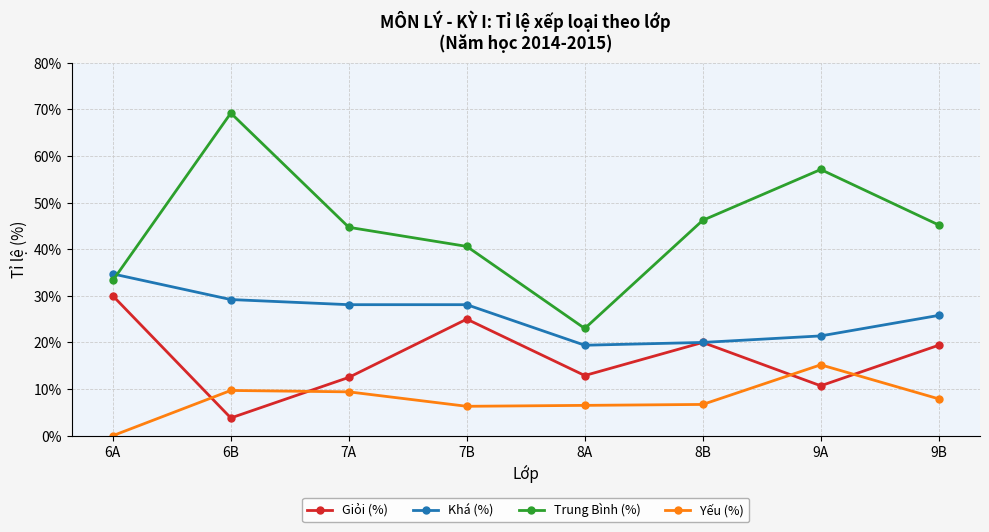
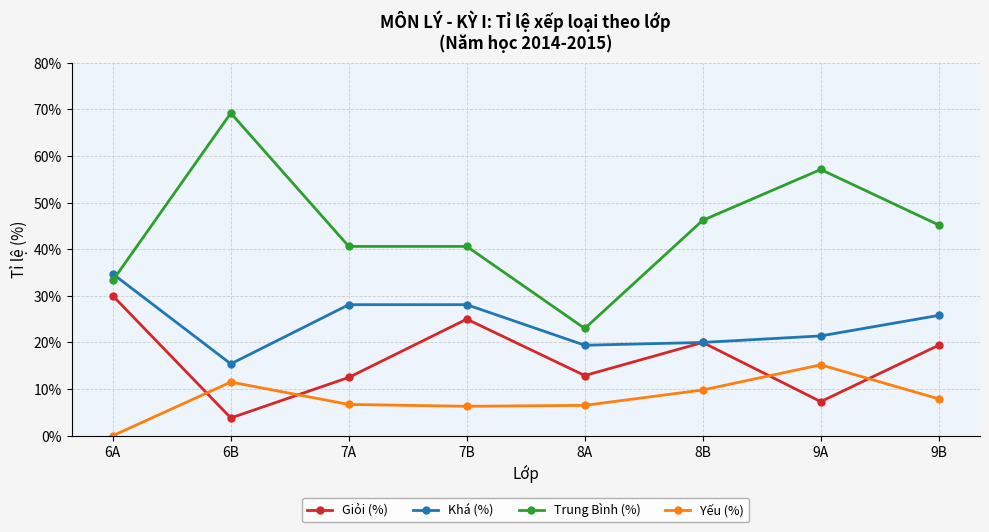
  {
    "Giỏi (%)": {
      "6A": "30%",
      "6B": "4%",
      "7A": "13%",
      "7B": "25%",
      "8A": "13%",
-     "9A": "11%",
+     "9A": "7%",
      "9B": "19%"
    },
    "Khá (%)": {
      "6A": "35%",
-     "6B": "29%",
+     "6B": "15%",
      "7A": "28%",
      "7B": "28%",
      "8A": "19%",
      "9A": "21%",
      "9B": "26%"
    },
    "Trung Bình (%)": {
      "6A": "33%",
      "6B": "69%",
-     "7A": "45%",
+     "7A": "41%",
      "7B": "41%",
      "8A": "23%",
      "8B": "46%",
      "9A": "57%",
      "9B": "45%"
    },
    "Yếu (%)": {
      "6A": "0%",
-     "6B": "10%",
-     "7A": "9%",
+     "6B": "12%",
+     "7A": "7%",
      "7B": "6%",
      "8A": "7%",
-     "8B": "7%",
+     "8B": "10%",
      "9A": "15%",
      "9B": "8%"
    }
  }
